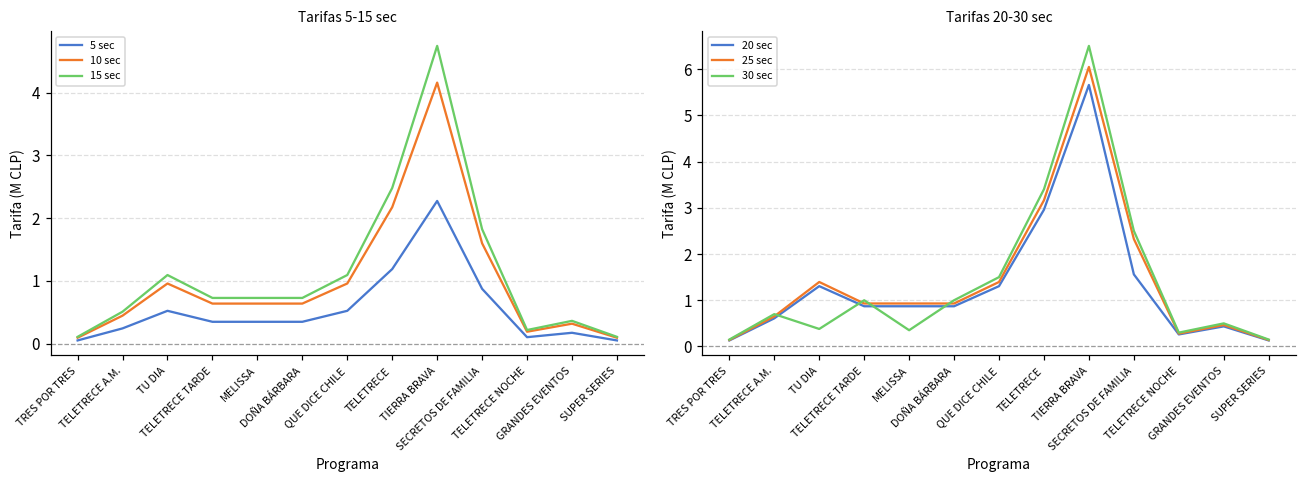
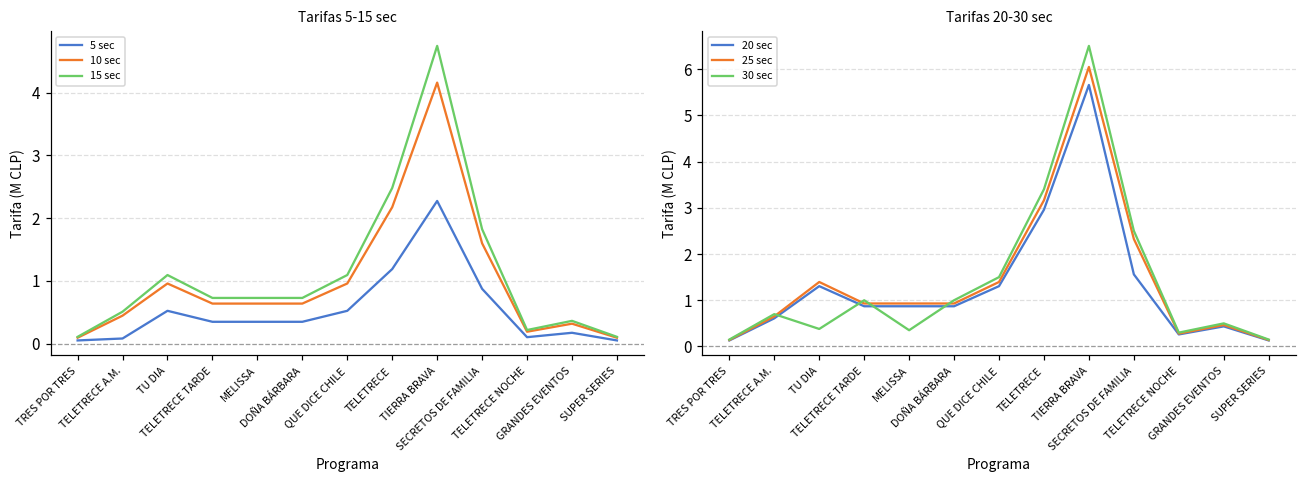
  {
    "Tarifas 5-15 sec": {
      "5 sec": {
-       "TELETRECE A.M.": 0.2,
+       "TELETRECE A.M.": 0.1,
        "TU DIA": 0.5,
        "TELETRECE TARDE": 0.4,
        "MELISSA": 0.4,
        "DOÑA BÁRBARA": 0.4,
        "QUE DICE CHILE": 0.5,
        "TELETRECE": 1.2,
        "TIERRA BRAVA": 2.3,
        "SECRETOS DE FAMILIA": 0.9,
        "TELETRECE NOCHE": 0.1,
        "GRANDES EVENTOS": 0.2
      },
      "10 sec": {
        "TELETRECE A.M.": 0.4,
        "TU DIA": 1.0,
        "TELETRECE TARDE": 0.6,
        "MELISSA": 0.6,
        "DOÑA BÁRBARA": 0.6,
        "QUE DICE CHILE": 1.0,
        "TELETRECE": 2.2,
        "TIERRA BRAVA": 4.2,
        "SECRETOS DE FAMILIA": 1.6,
        "GRANDES EVENTOS": 0.3
      },
      "15 sec": {
        "TELETRECE A.M.": 0.5,
        "TU DIA": 1.1,
        "TELETRECE TARDE": 0.7,
        "MELISSA": 0.7,
        "DOÑA BÁRBARA": 0.7,
        "QUE DICE CHILE": 1.1,
        "TELETRECE": 2.5,
        "TIERRA BRAVA": 4.7,
        "SECRETOS DE FAMILIA": 1.8,
        "GRANDES EVENTOS": 0.4
      }
    },
    "Tarifas 20-30 sec": {
      "20 sec": {
        "TU DIA": 1.3,
        "QUE DICE CHILE": 1.3,
        "TELETRECE": 3.0,
        "TIERRA BRAVA": 5.7,
        "SECRETOS DE FAMILIA": 1.6
      },
      "25 sec": {
        "TU DIA": 1.4,
        "QUE DICE CHILE": 1.4,
        "TELETRECE": 3.2,
        "TIERRA BRAVA": 6.0,
        "SECRETOS DE FAMILIA": 2.3
      },
      "30 sec": {
        "TU DIA": 0.4,
        "TELETRECE TARDE": 1.0,
        "MELISSA": 0.4,
        "DOÑA BÁRBARA": 1.0,
        "QUE DICE CHILE": 1.5,
        "TELETRECE": 3.4,
        "TIERRA BRAVA": 6.5,
        "SECRETOS DE FAMILIA": 2.5
      }
    }
  }
